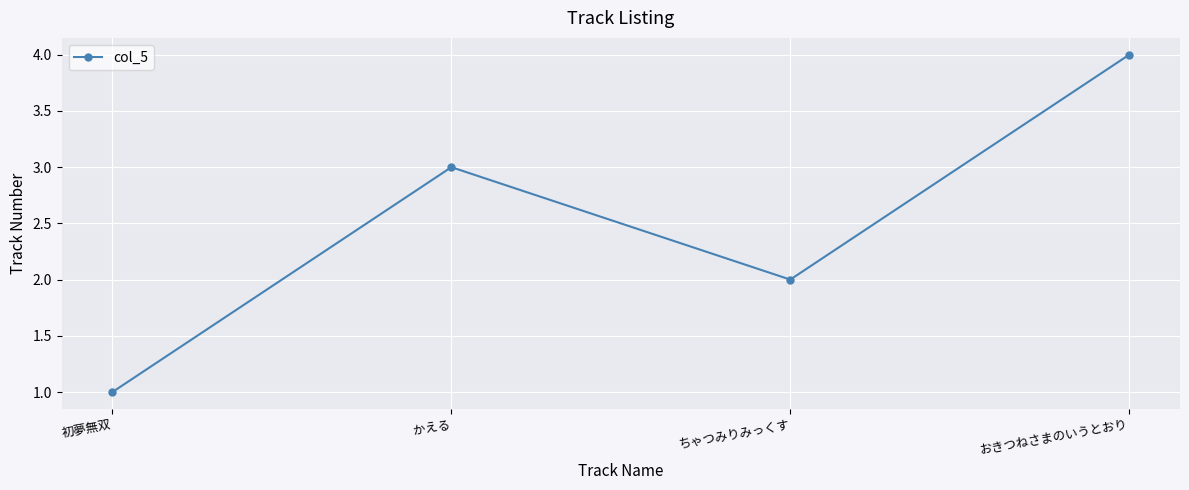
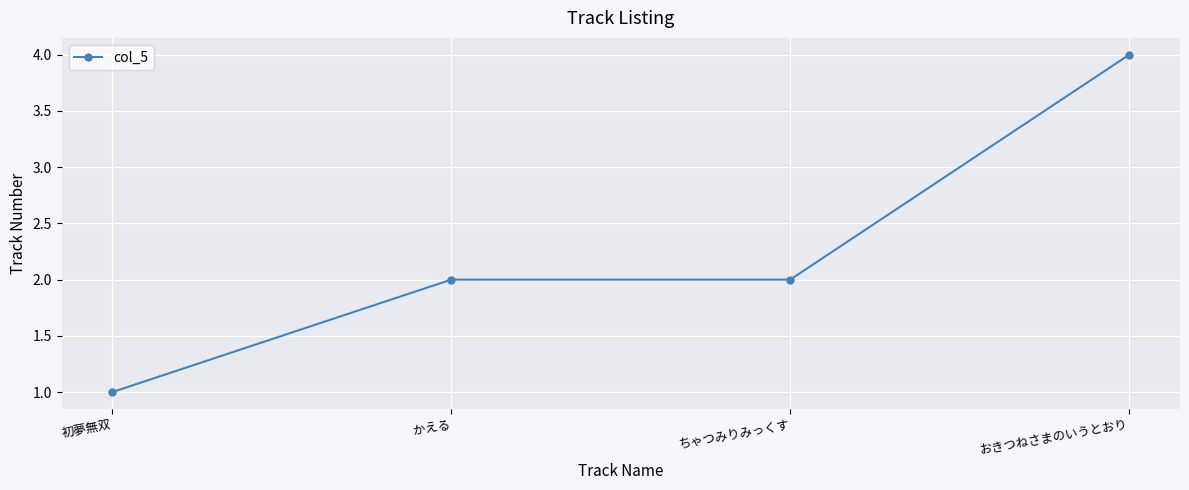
  {
    "初夢無双": 1,
-   "かえる": 3,
+   "かえる": 2,
    "ちゃつみりみっくす": 2,
    "おきつねさまのいうとおり": 4
  }
